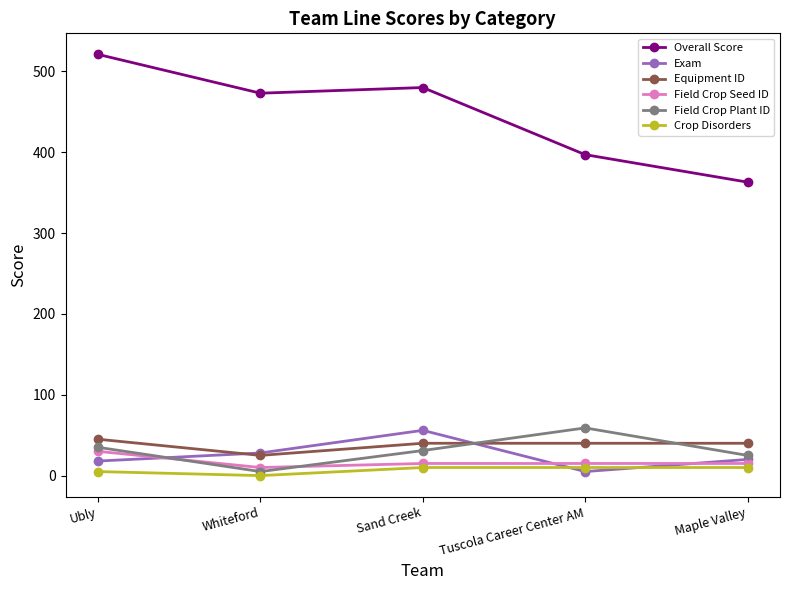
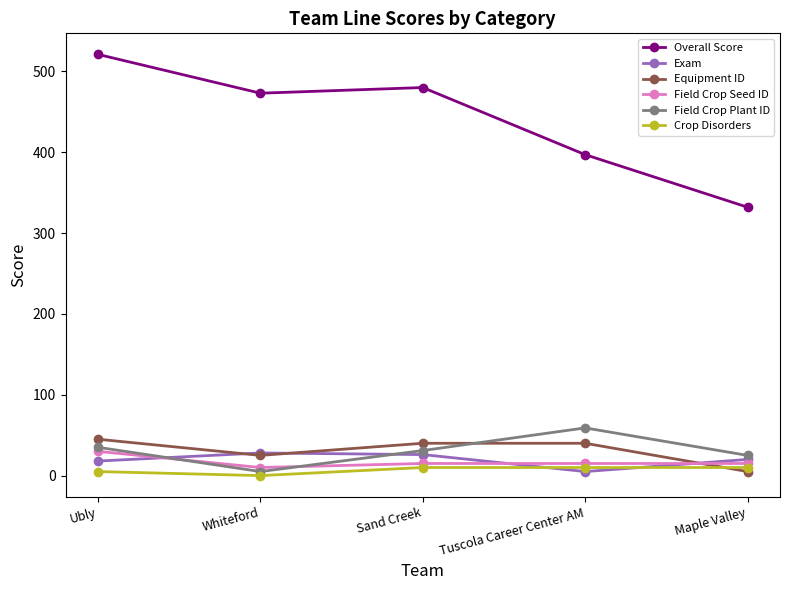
  {
    "Overall Score": {
      "Ubly": 520,
      "Whiteford": 470,
      "Sand Creek": 480,
      "Tuscola Career Center AM": 400,
-     "Maple Valley": 360
+     "Maple Valley": 330
    },
    "Exam": {
      "Ubly": 20,
-     "Sand Creek": 60,
+     "Sand Creek": 30,
      "Tuscola Career Center AM": 10,
      "Maple Valley": 20
    },
    "Equipment ID": {
      "Ubly": 50,
      "Sand Creek": 40,
      "Tuscola Career Center AM": 40,
-     "Maple Valley": 40
+     "Maple Valley": 10
    },
    "Field Crop Seed ID": {
      "Ubly": 30,
      "Whiteford": 10,
      "Sand Creek": 20,
      "Tuscola Career Center AM": 20,
      "Maple Valley": 20
    },
    "Field Crop Plant ID": {
      "Ubly": 40,
      "Whiteford": 10,
      "Sand Creek": 30,
      "Tuscola Career Center AM": 60,
      "Maple Valley": 30
    },
    "Crop Disorders": {
      "Ubly": 10,
      "Whiteford": 0,
      "Sand Creek": 10,
      "Tuscola Career Center AM": 10,
      "Maple Valley": 10
    }
  }
